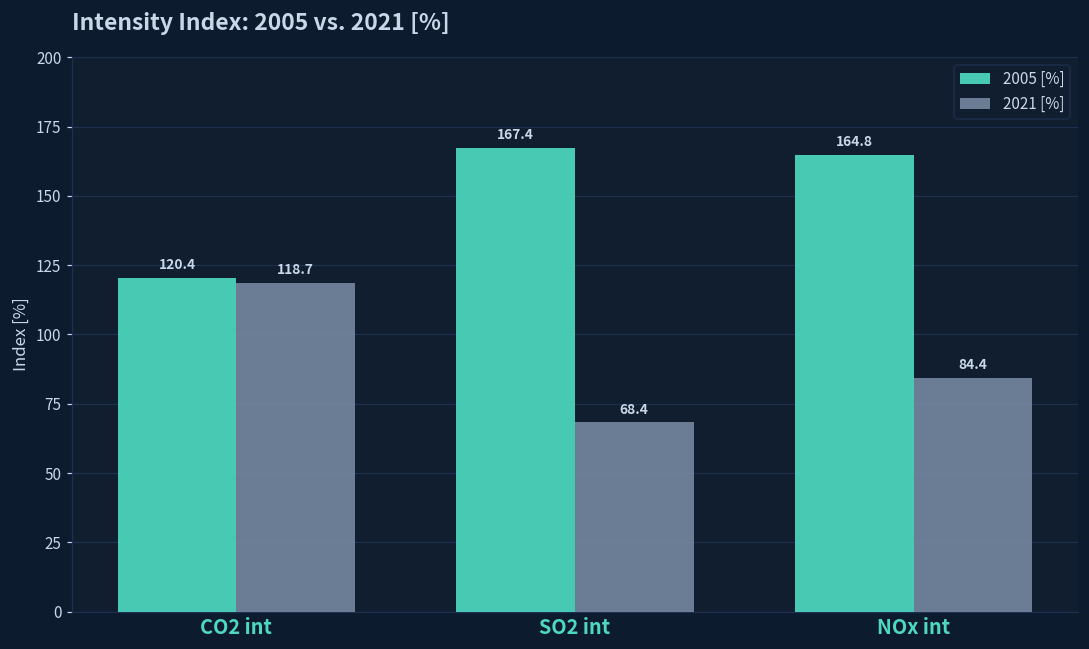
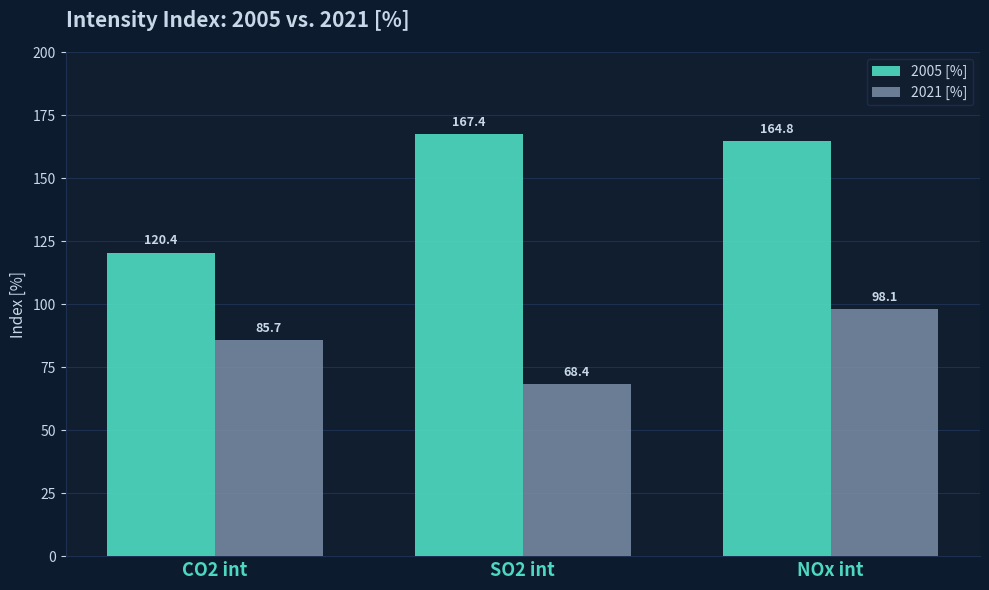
  {
    "2005 [%]": {
      "CO2 int": 120.4,
      "SO2 int": 167.4,
      "NOx int": 164.8
    },
    "2021 [%]": {
-     "CO2 int": 118.7,
+     "CO2 int": 85.7,
      "SO2 int": 68.4,
-     "NOx int": 84.4
+     "NOx int": 98.1
    }
  }
